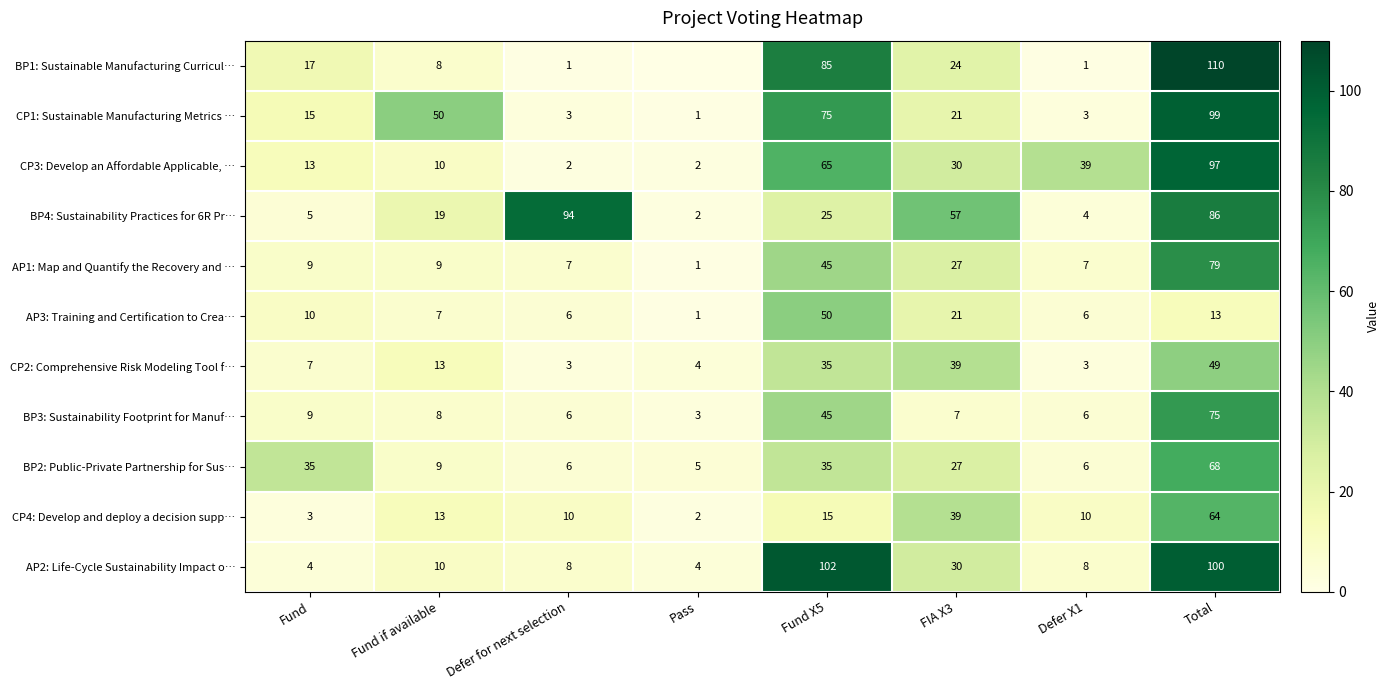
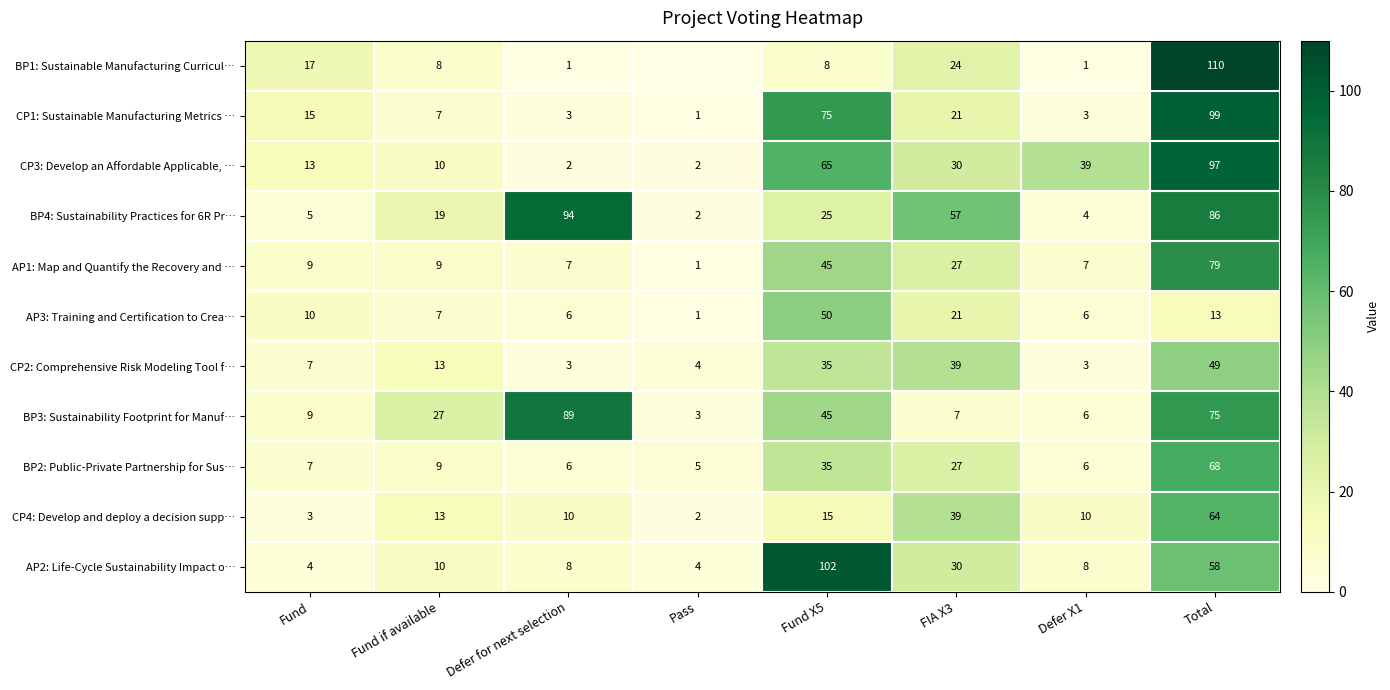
  {
    "BP1: Sustainable Manufacturing Curricul…": {
      "Fund": 17,
      "Fund if available": 8,
      "Defer for next selection": 1,
-     "Fund X5": 85,
+     "Fund X5": 8,
      "FIA X3": 24,
      "Defer X1": 1,
      "Total": 110
    },
    "CP1: Sustainable Manufacturing Metrics …": {
      "Fund": 15,
-     "Fund if available": 50,
+     "Fund if available": 7,
      "Defer for next selection": 3,
      "Pass": 1,
      "Fund X5": 75,
      "FIA X3": 21,
      "Defer X1": 3,
      "Total": 99
    },
    "CP3: Develop an Affordable Applicable, …": {
      "Fund": 13,
      "Fund if available": 10,
      "Defer for next selection": 2,
      "Pass": 2,
      "Fund X5": 65,
      "FIA X3": 30,
      "Defer X1": 39,
      "Total": 97
    },
    "BP4: Sustainability Practices for 6R Pr…": {
      "Fund": 5,
      "Fund if available": 19,
      "Defer for next selection": 94,
      "Pass": 2,
      "Fund X5": 25,
      "FIA X3": 57,
      "Defer X1": 4,
      "Total": 86
    },
    "AP1: Map and Quantify the Recovery and …": {
      "Fund": 9,
      "Fund if available": 9,
      "Defer for next selection": 7,
      "Pass": 1,
      "Fund X5": 45,
      "FIA X3": 27,
      "Defer X1": 7,
      "Total": 79
    },
    "AP3: Training and Certification to Crea…": {
      "Fund": 10,
      "Fund if available": 7,
      "Defer for next selection": 6,
      "Pass": 1,
      "Fund X5": 50,
      "FIA X3": 21,
      "Defer X1": 6,
      "Total": 13
    },
    "CP2: Comprehensive Risk Modeling Tool f…": {
      "Fund": 7,
      "Fund if available": 13,
      "Defer for next selection": 3,
      "Pass": 4,
      "Fund X5": 35,
      "FIA X3": 39,
      "Defer X1": 3,
      "Total": 49
    },
    "BP3: Sustainability Footprint for Manuf…": {
      "Fund": 9,
-     "Fund if available": 8,
-     "Defer for next selection": 6,
+     "Fund if available": 27,
+     "Defer for next selection": 89,
      "Pass": 3,
      "Fund X5": 45,
      "FIA X3": 7,
      "Defer X1": 6,
      "Total": 75
    },
    "BP2: Public-Private Partnership for Sus…": {
-     "Fund": 35,
+     "Fund": 7,
      "Fund if available": 9,
      "Defer for next selection": 6,
      "Pass": 5,
      "Fund X5": 35,
      "FIA X3": 27,
      "Defer X1": 6,
      "Total": 68
    },
    "CP4: Develop and deploy a decision supp…": {
      "Fund": 3,
      "Fund if available": 13,
      "Defer for next selection": 10,
      "Pass": 2,
      "Fund X5": 15,
      "FIA X3": 39,
      "Defer X1": 10,
      "Total": 64
    },
    "AP2: Life-Cycle Sustainability Impact o…": {
      "Fund": 4,
      "Fund if available": 10,
      "Defer for next selection": 8,
      "Pass": 4,
      "Fund X5": 102,
      "FIA X3": 30,
      "Defer X1": 8,
-     "Total": 100
+     "Total": 58
    }
  }
